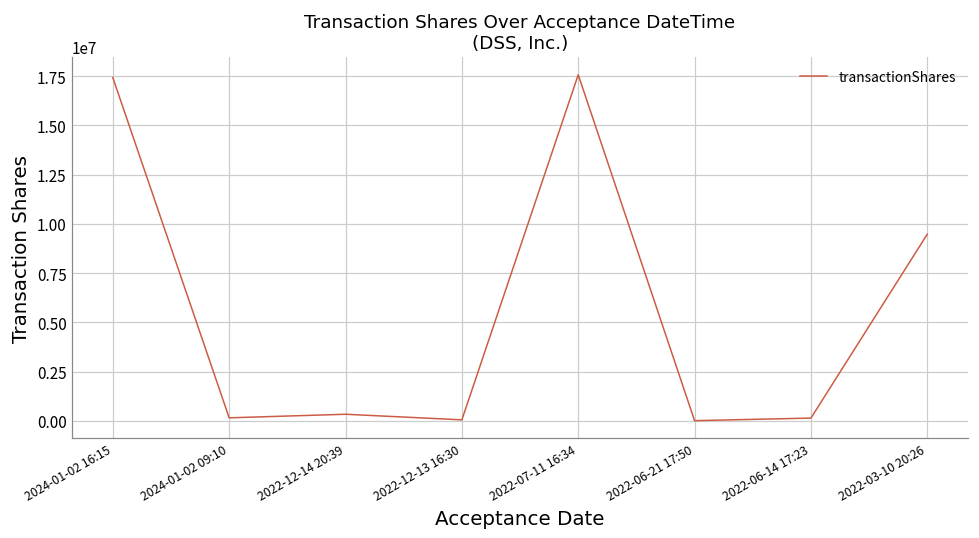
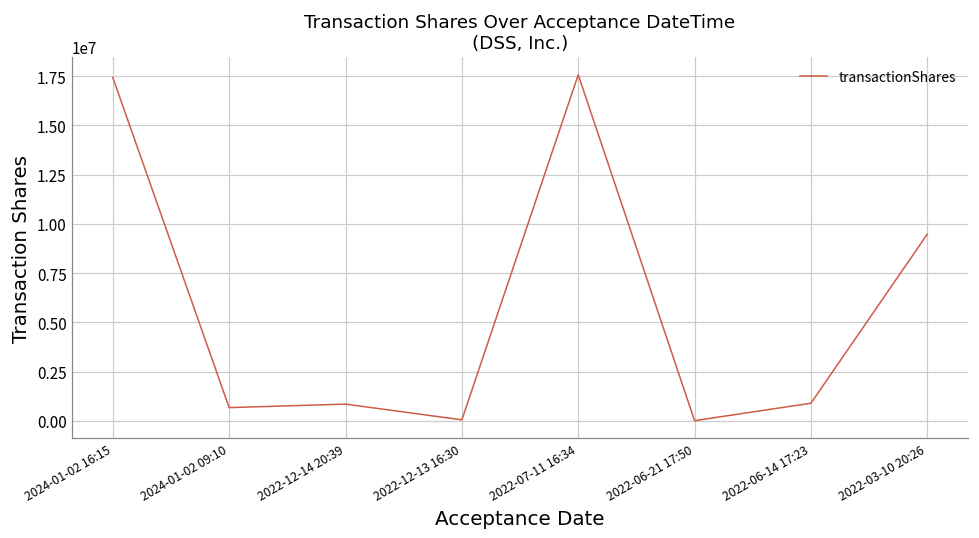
  {
    "2024-01-02 16:15": 17400000,
-   "2024-01-02 09:10": 200000,
-   "2022-12-14 20:39": 300000,
+   "2024-01-02 09:10": 700000,
+   "2022-12-14 20:39": 900000,
    "2022-12-13 16:30": 100000,
    "2022-07-11 16:34": 17600000,
    "2022-06-21 17:50": 0,
-   "2022-06-14 17:23": 100000,
+   "2022-06-14 17:23": 900000,
    "2022-03-10 20:26": 9500000
  }
